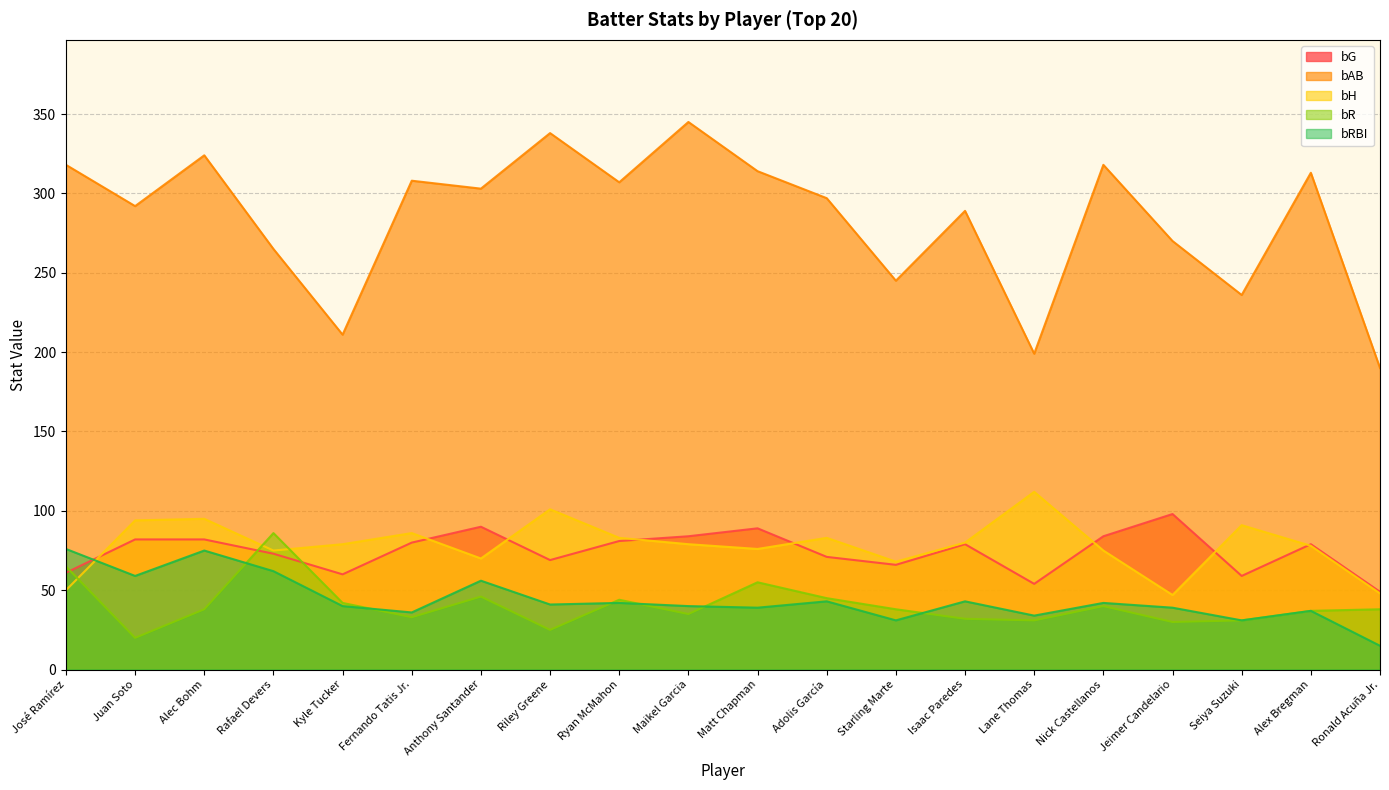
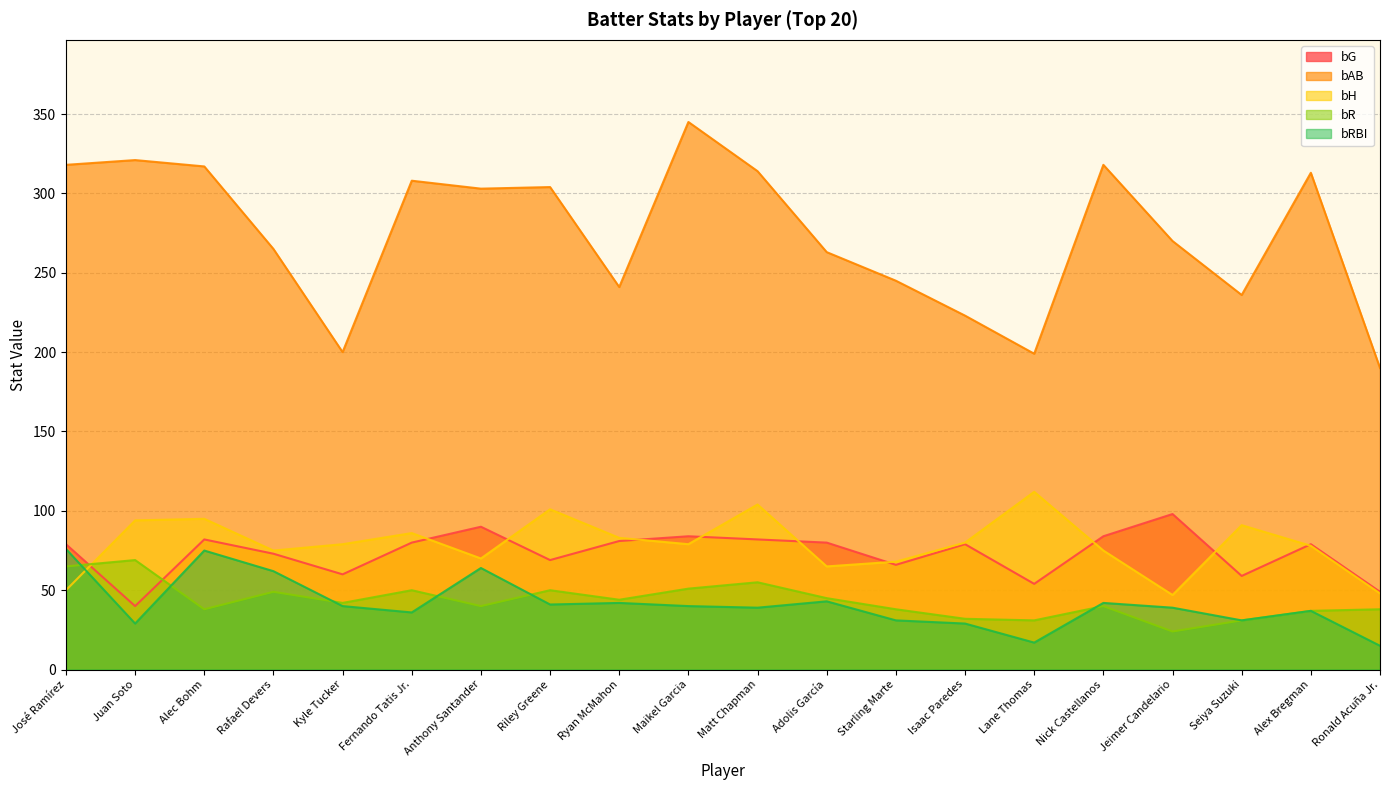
  {
    "bG": {
-     "José Ramírez": 61,
-     "Juan Soto": 82,
+     "José Ramírez": 79,
+     "Juan Soto": 40,
      "Alec Bohm": 82,
      "Rafael Devers": 73,
      "Kyle Tucker": 60,
      "Fernando Tatis Jr.": 80,
      "Anthony Santander": 90,
      "Riley Greene": 69,
      "Ryan McMahon": 81,
      "Maikel Garcia": 84,
-     "Matt Chapman": 89,
-     "Adolis García": 71,
+     "Matt Chapman": 82,
+     "Adolis García": 80,
      "Starling Marte": 66,
      "Lane Thomas": 54,
      "Nick Castellanos": 84,
      "Jeimer Candelario": 98,
      "Seiya Suzuki": 59
    },
    "bAB": {
      "José Ramírez": 318,
-     "Juan Soto": 292,
-     "Alec Bohm": 324,
+     "Juan Soto": 321,
+     "Alec Bohm": 317,
      "Rafael Devers": 265,
-     "Kyle Tucker": 211,
+     "Kyle Tucker": 200,
      "Fernando Tatis Jr.": 308,
      "Anthony Santander": 303,
-     "Riley Greene": 338,
-     "Ryan McMahon": 307,
+     "Riley Greene": 304,
+     "Ryan McMahon": 241,
      "Maikel Garcia": 345,
      "Matt Chapman": 314,
-     "Adolis García": 297,
+     "Adolis García": 263,
      "Starling Marte": 245,
-     "Isaac Paredes": 289,
+     "Isaac Paredes": 223,
      "Lane Thomas": 199,
      "Nick Castellanos": 318,
      "Jeimer Candelario": 270,
      "Seiya Suzuki": 236,
      "Alex Bregman": 313,
      "Ronald Acuña Jr.": 190
    },
    "bH": {
      "José Ramírez": 50,
      "Juan Soto": 94,
      "Alec Bohm": 95,
      "Rafael Devers": 75,
      "Kyle Tucker": 79,
      "Fernando Tatis Jr.": 86,
      "Anthony Santander": 70,
      "Riley Greene": 101,
      "Ryan McMahon": 83,
      "Maikel Garcia": 79,
-     "Matt Chapman": 76,
-     "Adolis García": 83,
+     "Matt Chapman": 104,
+     "Adolis García": 65,
      "Starling Marte": 68,
      "Lane Thomas": 112,
      "Nick Castellanos": 75,
      "Jeimer Candelario": 47,
      "Seiya Suzuki": 91
    },
    "bR": {
      "José Ramírez": 65,
-     "Juan Soto": 20,
+     "Juan Soto": 69,
      "Alec Bohm": 38,
-     "Rafael Devers": 86,
+     "Rafael Devers": 49,
      "Kyle Tucker": 42,
-     "Fernando Tatis Jr.": 33,
-     "Anthony Santander": 46,
-     "Riley Greene": 25,
+     "Fernando Tatis Jr.": 50,
+     "Anthony Santander": 40,
+     "Riley Greene": 50,
      "Ryan McMahon": 44,
-     "Maikel Garcia": 35,
+     "Maikel Garcia": 51,
      "Matt Chapman": 55,
      "Adolis García": 45,
      "Starling Marte": 38,
      "Isaac Paredes": 32,
      "Lane Thomas": 31,
      "Nick Castellanos": 40,
-     "Jeimer Candelario": 30,
+     "Jeimer Candelario": 24,
      "Ronald Acuña Jr.": 38
    },
    "bRBI": {
      "José Ramírez": 76,
-     "Juan Soto": 59,
+     "Juan Soto": 29,
      "Alec Bohm": 75,
      "Rafael Devers": 62,
      "Kyle Tucker": 40,
      "Fernando Tatis Jr.": 36,
-     "Anthony Santander": 56,
+     "Anthony Santander": 64,
      "Riley Greene": 41,
      "Ryan McMahon": 42,
      "Maikel Garcia": 40,
      "Matt Chapman": 39,
      "Adolis García": 43,
      "Starling Marte": 31,
-     "Isaac Paredes": 43,
-     "Lane Thomas": 34,
+     "Isaac Paredes": 29,
+     "Lane Thomas": 17,
      "Nick Castellanos": 42,
      "Jeimer Candelario": 39,
      "Ronald Acuña Jr.": 15
    }
  }
